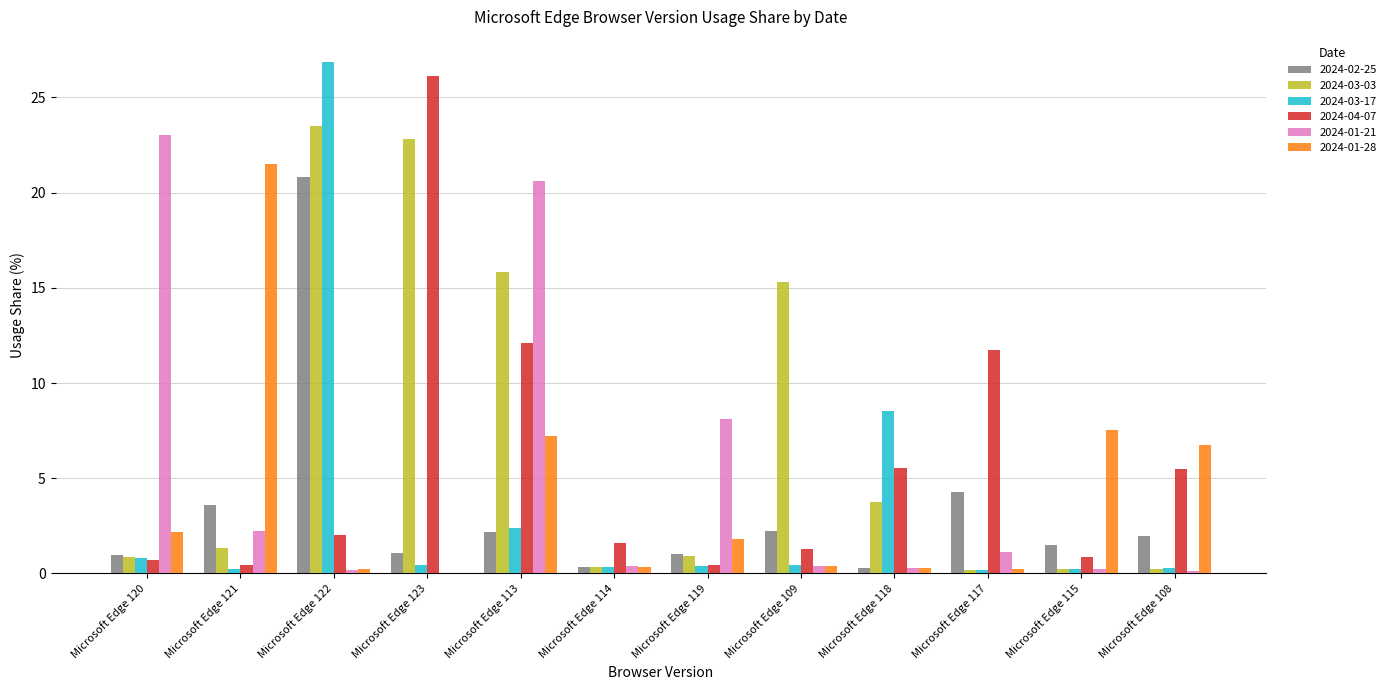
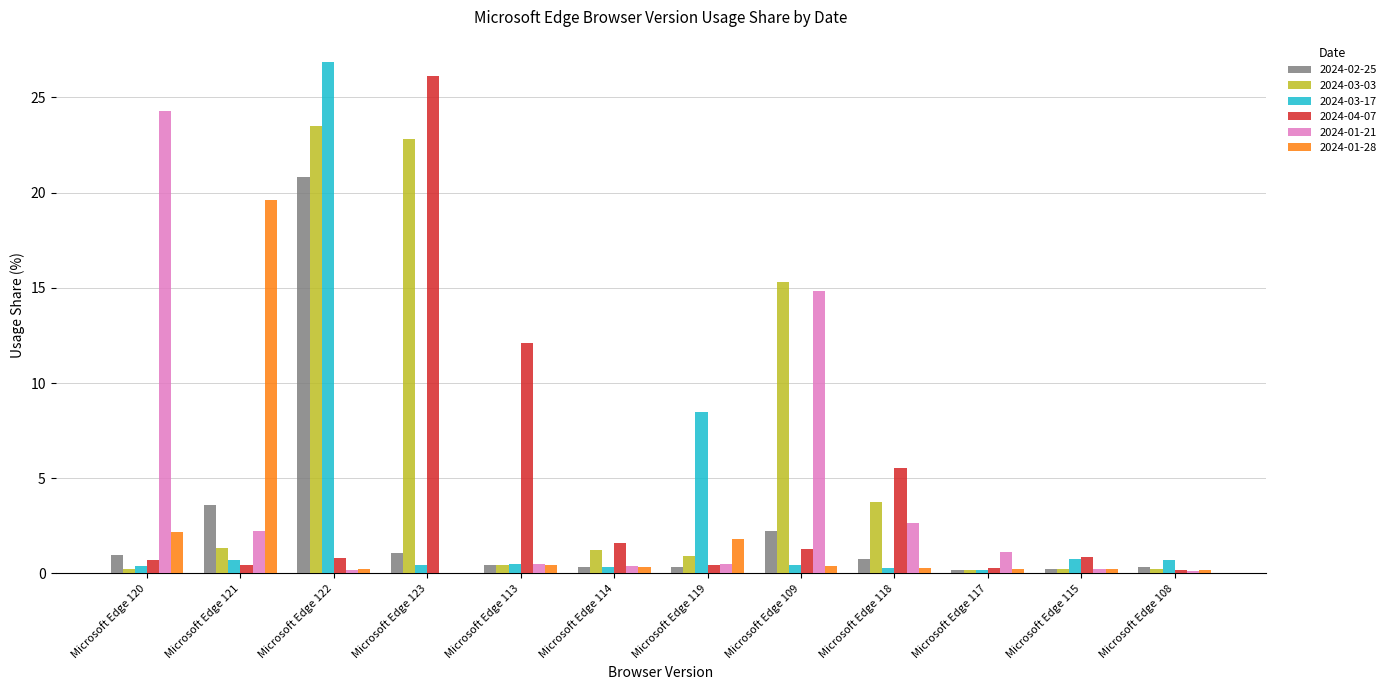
  {
    "2024-02-25": {
      "Microsoft Edge 120": 1.0,
      "Microsoft Edge 121": 3.6,
      "Microsoft Edge 122": 20.8,
      "Microsoft Edge 123": 1.1,
-     "Microsoft Edge 113": 2.2,
+     "Microsoft Edge 113": 0.4,
      "Microsoft Edge 114": 0.3,
-     "Microsoft Edge 119": 1.0,
+     "Microsoft Edge 119": 0.4,
      "Microsoft Edge 109": 2.2,
-     "Microsoft Edge 118": 0.3,
-     "Microsoft Edge 117": 4.3,
-     "Microsoft Edge 115": 1.5,
-     "Microsoft Edge 108": 2.0
+     "Microsoft Edge 118": 0.7,
+     "Microsoft Edge 117": 0.2,
+     "Microsoft Edge 115": 0.2,
+     "Microsoft Edge 108": 0.3
    },
    "2024-03-03": {
-     "Microsoft Edge 120": 0.9,
+     "Microsoft Edge 120": 0.2,
      "Microsoft Edge 121": 1.3,
      "Microsoft Edge 122": 23.5,
      "Microsoft Edge 123": 22.8,
-     "Microsoft Edge 113": 15.8,
-     "Microsoft Edge 114": 0.3,
+     "Microsoft Edge 113": 0.4,
+     "Microsoft Edge 114": 1.2,
      "Microsoft Edge 119": 0.9,
      "Microsoft Edge 109": 15.3,
      "Microsoft Edge 118": 3.8,
      "Microsoft Edge 117": 0.2,
      "Microsoft Edge 115": 0.2,
      "Microsoft Edge 108": 0.3
    },
    "2024-03-17": {
-     "Microsoft Edge 120": 0.8,
-     "Microsoft Edge 121": 0.2,
+     "Microsoft Edge 120": 0.4,
+     "Microsoft Edge 121": 0.7,
      "Microsoft Edge 122": 26.8,
      "Microsoft Edge 123": 0.4,
-     "Microsoft Edge 113": 2.4,
+     "Microsoft Edge 113": 0.5,
      "Microsoft Edge 114": 0.4,
-     "Microsoft Edge 119": 0.4,
+     "Microsoft Edge 119": 8.5,
      "Microsoft Edge 109": 0.4,
-     "Microsoft Edge 118": 8.5,
+     "Microsoft Edge 118": 0.3,
      "Microsoft Edge 117": 0.2,
-     "Microsoft Edge 115": 0.2,
-     "Microsoft Edge 108": 0.3
+     "Microsoft Edge 115": 0.8,
+     "Microsoft Edge 108": 0.7
    },
    "2024-04-07": {
      "Microsoft Edge 120": 0.7,
      "Microsoft Edge 121": 0.4,
-     "Microsoft Edge 122": 2.0,
+     "Microsoft Edge 122": 0.8,
      "Microsoft Edge 123": 26.1,
      "Microsoft Edge 113": 12.1,
      "Microsoft Edge 114": 1.6,
      "Microsoft Edge 119": 0.4,
      "Microsoft Edge 109": 1.3,
      "Microsoft Edge 118": 5.5,
-     "Microsoft Edge 117": 11.7,
+     "Microsoft Edge 117": 0.3,
      "Microsoft Edge 115": 0.9,
-     "Microsoft Edge 108": 5.5
+     "Microsoft Edge 108": 0.2
    },
    "2024-01-21": {
-     "Microsoft Edge 120": 23.0,
+     "Microsoft Edge 120": 24.3,
      "Microsoft Edge 121": 2.2,
      "Microsoft Edge 122": 0.2,
      "Microsoft Edge 123": 0.0,
-     "Microsoft Edge 113": 20.6,
+     "Microsoft Edge 113": 0.5,
      "Microsoft Edge 114": 0.4,
-     "Microsoft Edge 119": 8.1,
-     "Microsoft Edge 109": 0.4,
-     "Microsoft Edge 118": 0.3,
+     "Microsoft Edge 119": 0.5,
+     "Microsoft Edge 109": 14.9,
+     "Microsoft Edge 118": 2.6,
      "Microsoft Edge 117": 1.1,
      "Microsoft Edge 115": 0.3
    },
    "2024-01-28": {
      "Microsoft Edge 120": 2.2,
-     "Microsoft Edge 121": 21.5,
+     "Microsoft Edge 121": 19.6,
      "Microsoft Edge 122": 0.2,
      "Microsoft Edge 123": 0.0,
-     "Microsoft Edge 113": 7.2,
+     "Microsoft Edge 113": 0.4,
      "Microsoft Edge 114": 0.4,
      "Microsoft Edge 119": 1.8,
      "Microsoft Edge 109": 0.4,
      "Microsoft Edge 118": 0.3,
      "Microsoft Edge 117": 0.2,
-     "Microsoft Edge 115": 7.5,
-     "Microsoft Edge 108": 6.7
+     "Microsoft Edge 115": 0.2,
+     "Microsoft Edge 108": 0.2
    }
  }
